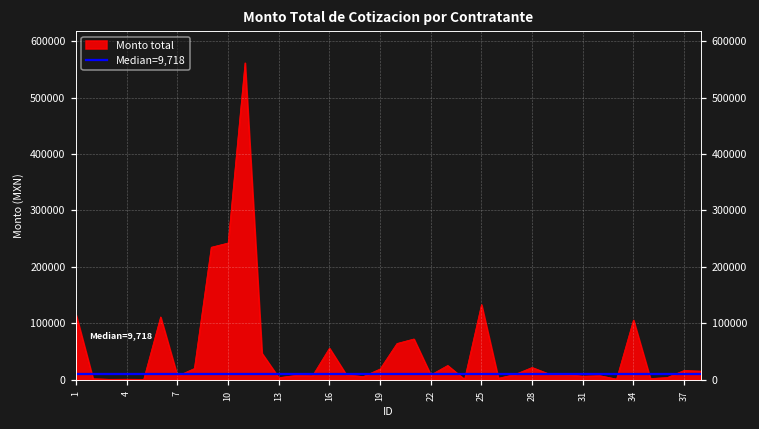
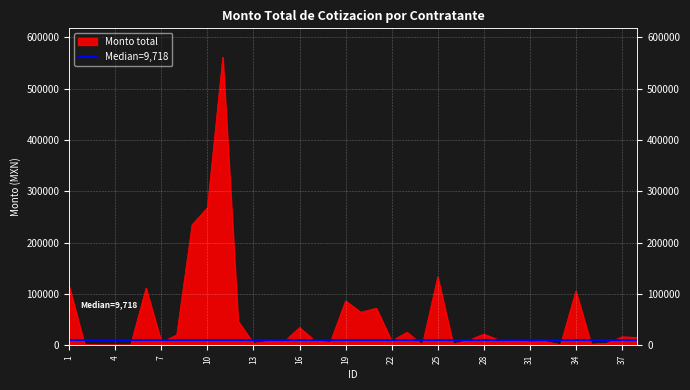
  {
    "1": 110000,
    "4": 0,
    "7": 10000,
-   "10": 240000,
+   "10": 270000,
    "13": 0,
-   "16": 60000,
-   "19": 20000,
+   "16": 30000,
+   "19": 90000,
    "22": 10000,
    "25": 130000,
    "28": 20000,
    "31": 10000,
    "34": 110000,
    "37": 20000
  }
